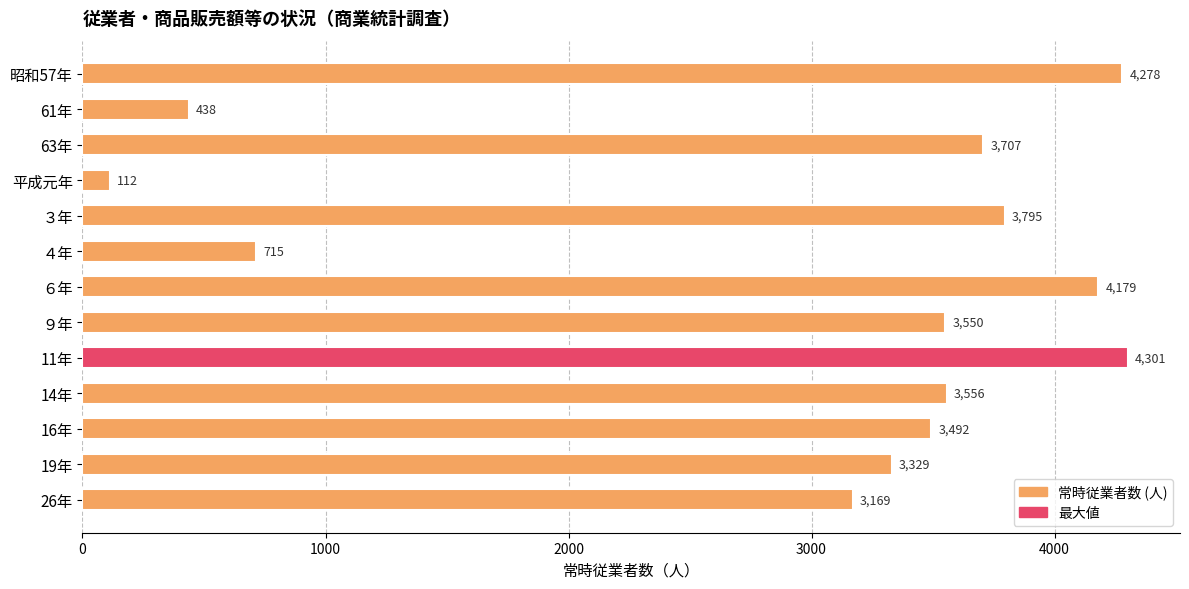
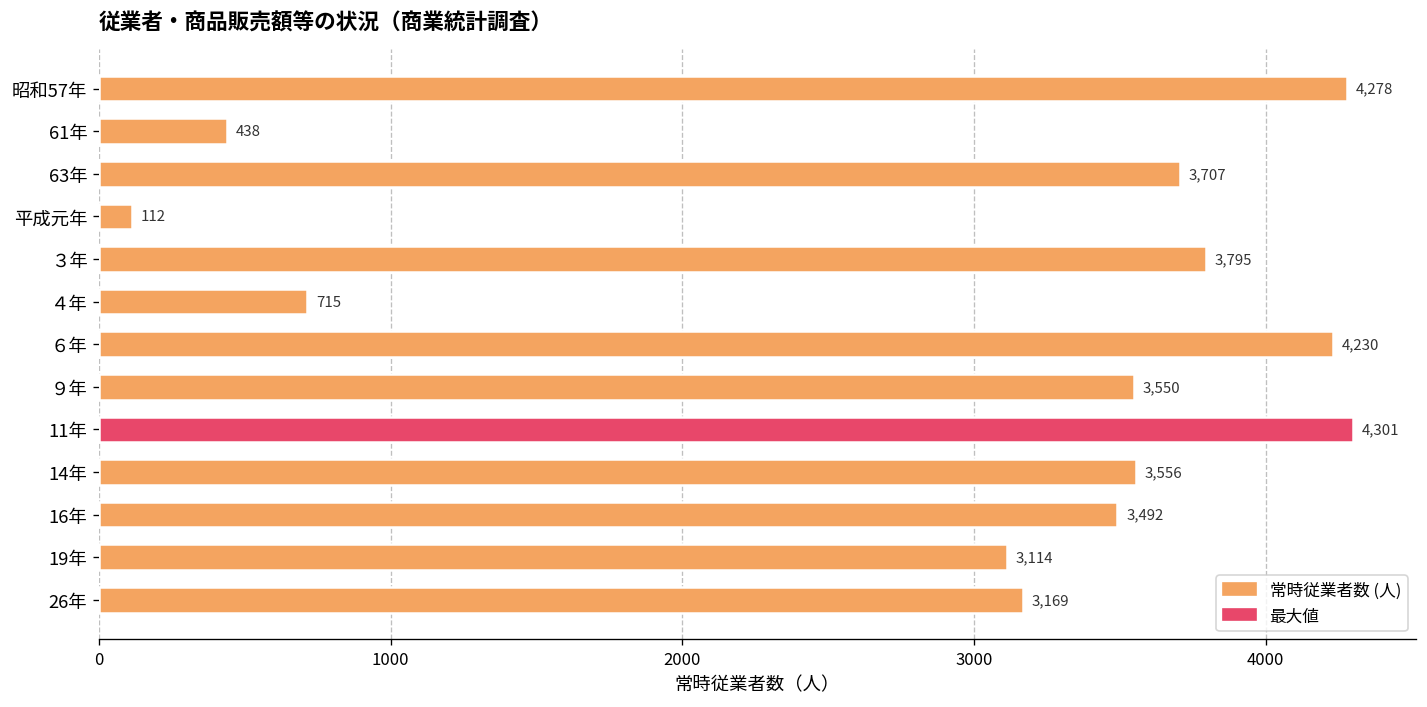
  {
    "昭和57年": "4,278",
    "61年": "438",
    "63年": "3,707",
    "平成元年": "112",
    "３年": "3,795",
    "４年": "715",
-   "６年": "4,179",
+   "６年": "4,230",
    "９年": "3,550",
    "11年": "4,301",
    "14年": "3,556",
    "16年": "3,492",
-   "19年": "3,329",
+   "19年": "3,114",
    "26年": "3,169"
  }
